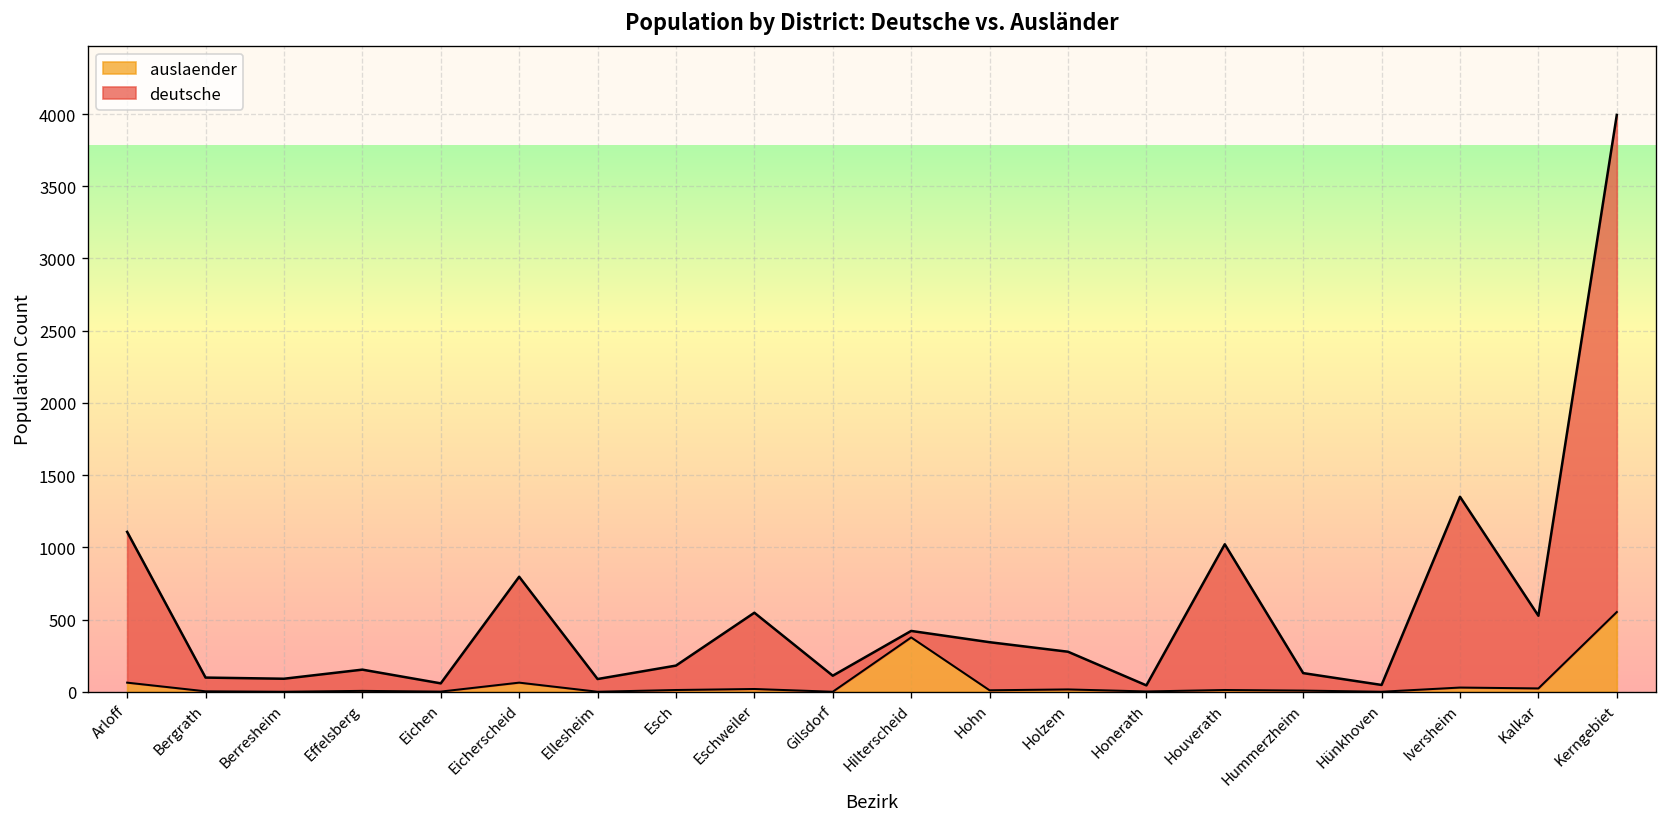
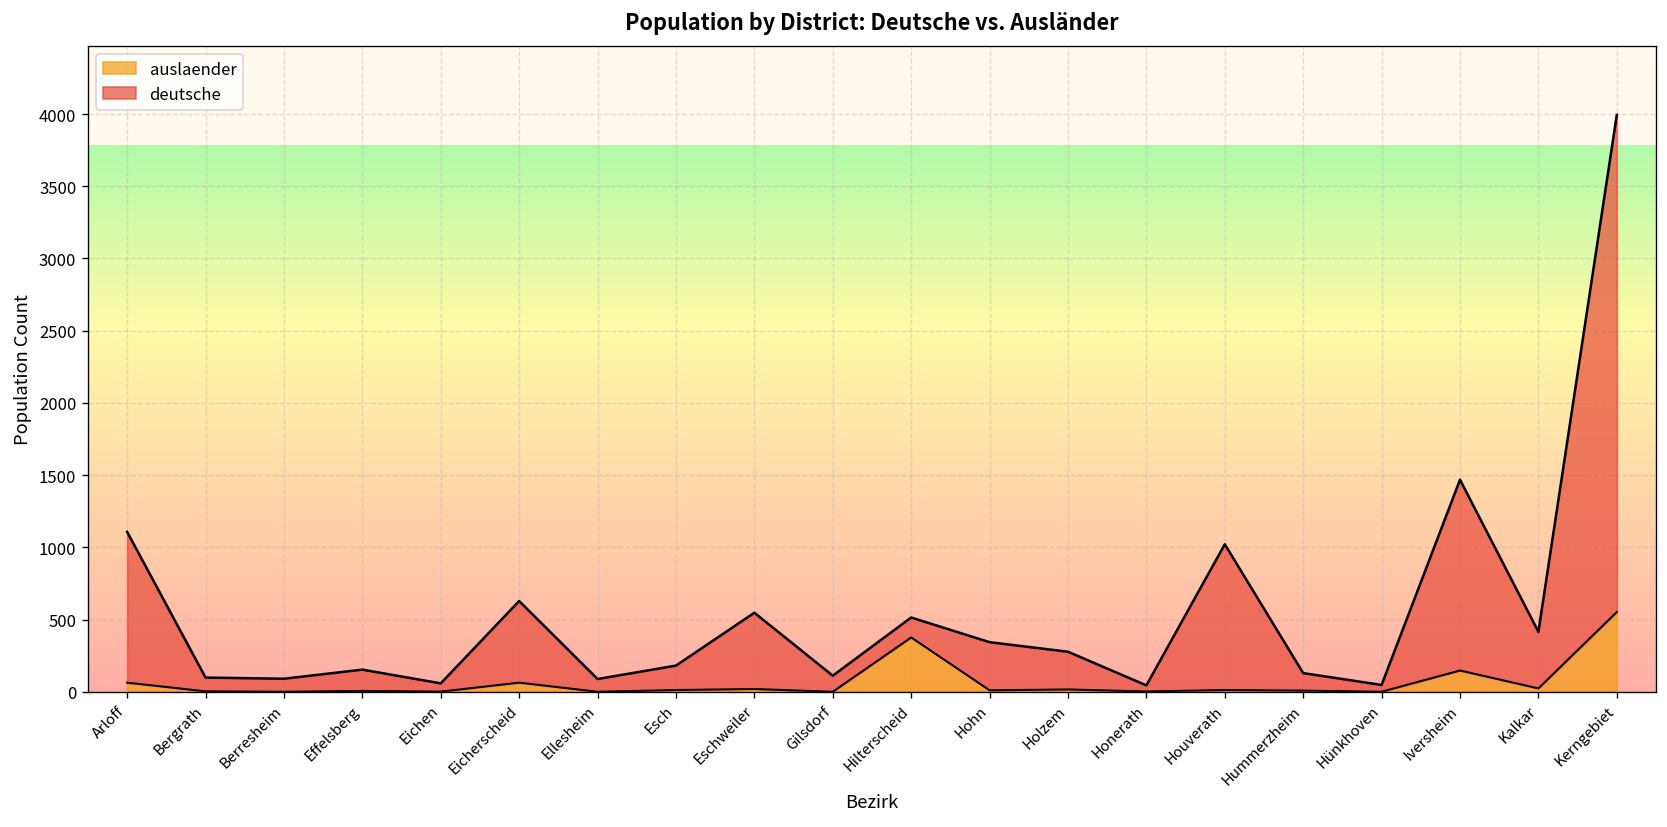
  {
    "auslaender": {
      "Arloff": 60,
      "Bergrath": 0,
      "Berresheim": 0,
      "Effelsberg": 10,
      "Eichen": 0,
      "Eicherscheid": 60,
      "Ellesheim": 0,
      "Esch": 10,
      "Eschweiler": 20,
      "Gilsdorf": 0,
      "Hilterscheid": 380,
      "Hohn": 10,
      "Holzem": 20,
      "Honerath": 0,
      "Houverath": 10,
      "Hummerzheim": 10,
      "Hünkhoven": 0,
-     "Iversheim": 30,
+     "Iversheim": 150,
      "Kalkar": 20,
      "Kerngebiet": 550
    },
    "deutsche": {
      "Arloff": 1040,
      "Bergrath": 100,
      "Berresheim": 90,
      "Effelsberg": 150,
      "Eichen": 60,
-     "Eicherscheid": 730,
+     "Eicherscheid": 570,
      "Ellesheim": 90,
      "Esch": 170,
      "Eschweiler": 530,
      "Gilsdorf": 110,
-     "Hilterscheid": 50,
+     "Hilterscheid": 140,
      "Hohn": 330,
      "Holzem": 260,
      "Honerath": 40,
      "Houverath": 1010,
      "Hummerzheim": 120,
      "Hünkhoven": 50,
      "Iversheim": 1320,
-     "Kalkar": 500,
+     "Kalkar": 390,
      "Kerngebiet": 3440
    }
  }
